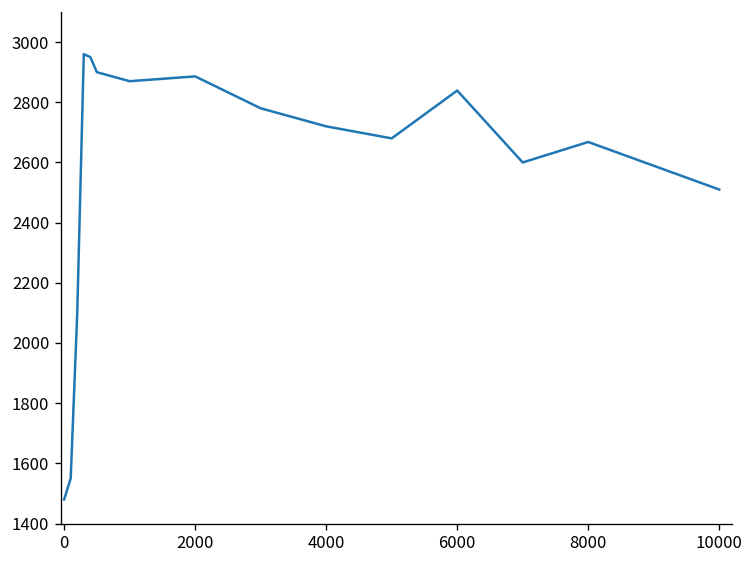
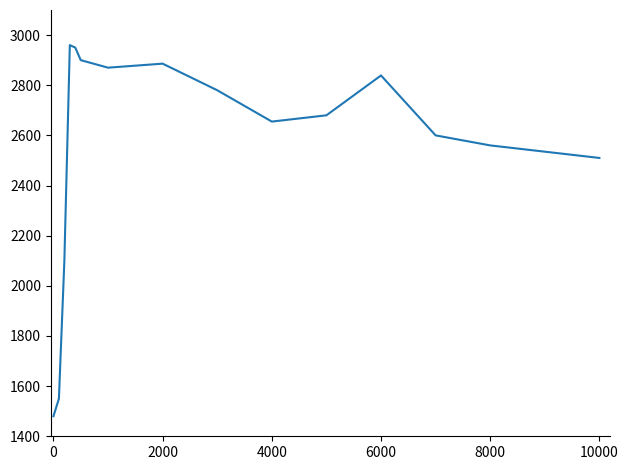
  {
    "0": 1480,
    "2000": 2890,
-   "4000": 2720,
+   "4000": 2660,
    "6000": 2840,
-   "8000": 2670,
+   "8000": 2560,
    "10000": 2510
  }
